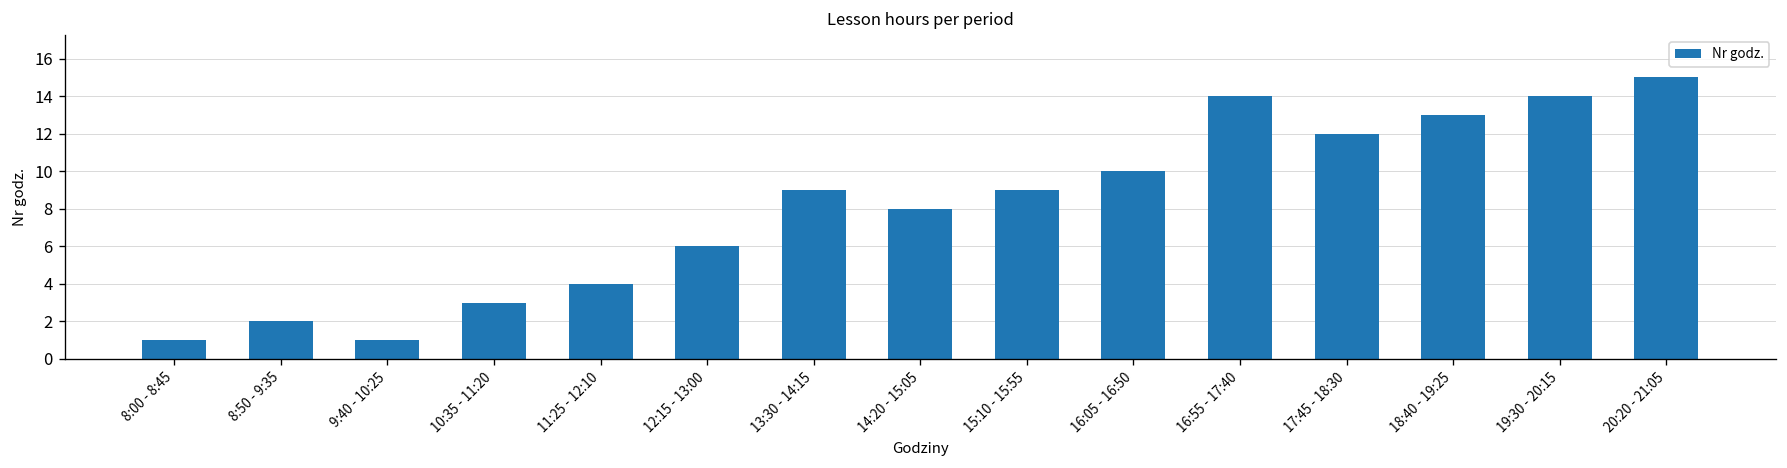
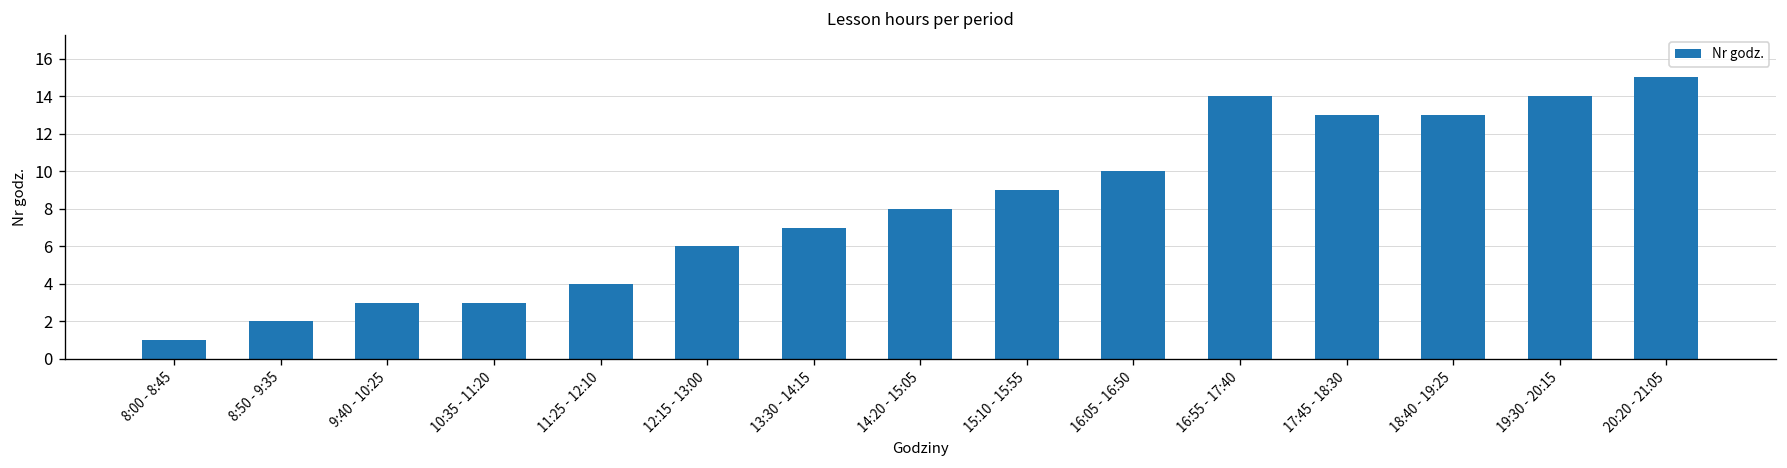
  {
    "8:00 - 8:45": 1,
    "8:50 - 9:35": 2,
-   "9:40 - 10:25": 1,
+   "9:40 - 10:25": 3,
    "10:35 - 11:20": 3,
    "11:25 - 12:10": 4,
    "12:15 - 13:00": 6,
-   "13:30 - 14:15": 9,
+   "13:30 - 14:15": 7,
    "14:20 - 15:05": 8,
    "15:10 - 15:55": 9,
    "16:05 - 16:50": 10,
    "16:55 - 17:40": 14,
-   "17:45 - 18:30": 12,
+   "17:45 - 18:30": 13,
    "18:40 - 19:25": 13,
    "19:30 - 20:15": 14,
    "20:20 - 21:05": 15
  }
